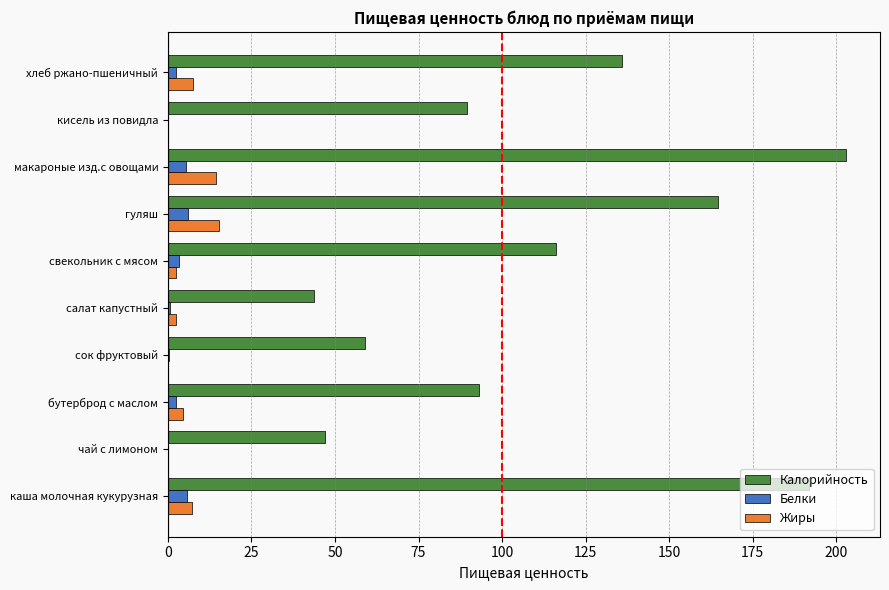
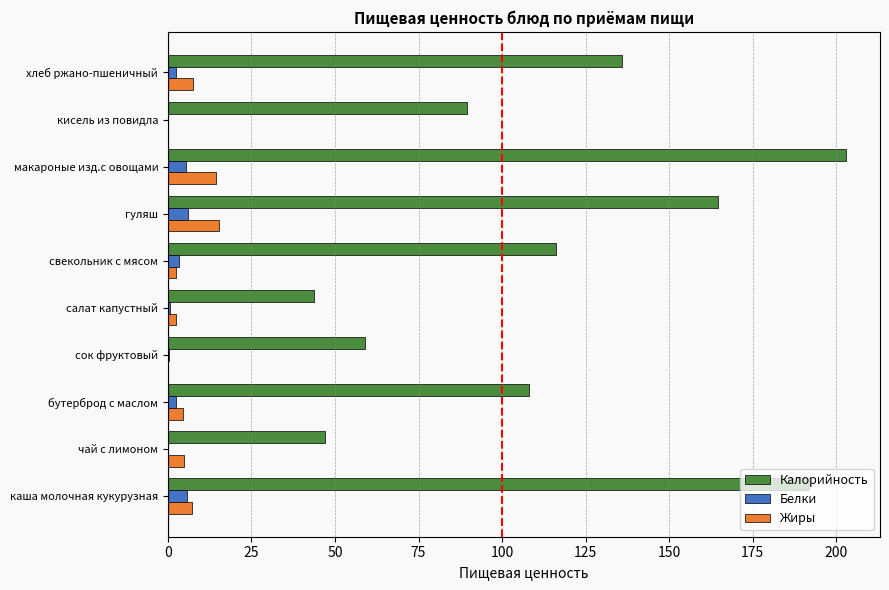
  {
    "Калорийность": {
      "хлеб ржано-пшеничный": 136,
      "кисель из повидла": 89,
      "макароные изд.с овощами": 203,
      "гуляш": 165,
      "свекольник с мясом": 116,
      "салат капустный": 44,
      "сок фруктовый": 59,
-     "бутерброд с маслом": 93,
+     "бутерброд с маслом": 108,
      "чай с лимоном": 47
    },
    "Белки": {
      "хлеб ржано-пшеничный": 3,
      "макароные изд.с овощами": 5,
      "гуляш": 6,
      "свекольник с мясом": 3,
      "бутерброд с маслом": 2,
      "каша молочная кукурузная": 6
    },
    "Жиры": {
      "хлеб ржано-пшеничный": 8,
      "кисель из повидла": 0,
      "макароные изд.с овощами": 14,
      "гуляш": 15,
      "свекольник с мясом": 2,
      "салат капустный": 3,
      "бутерброд с маслом": 4,
-     "чай с лимоном": 0,
+     "чай с лимоном": 5,
      "каша молочная кукурузная": 7
    }
  }
